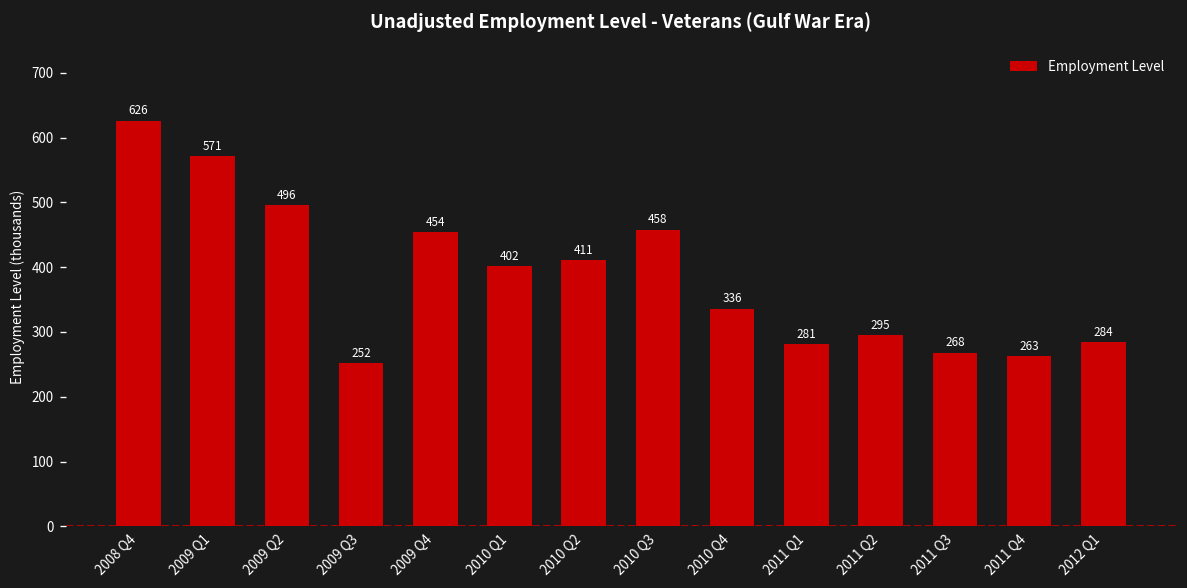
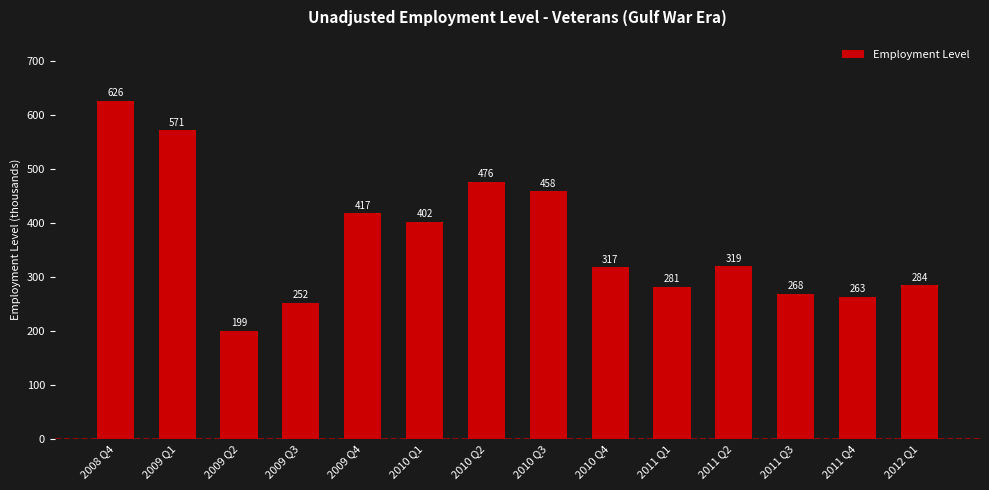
  {
    "2008 Q4": 626,
    "2009 Q1": 571,
-   "2009 Q2": 496,
+   "2009 Q2": 199,
    "2009 Q3": 252,
-   "2009 Q4": 454,
+   "2009 Q4": 417,
    "2010 Q1": 402,
-   "2010 Q2": 411,
+   "2010 Q2": 476,
    "2010 Q3": 458,
-   "2010 Q4": 336,
+   "2010 Q4": 317,
    "2011 Q1": 281,
-   "2011 Q2": 295,
+   "2011 Q2": 319,
    "2011 Q3": 268,
    "2011 Q4": 263,
    "2012 Q1": 284
  }
